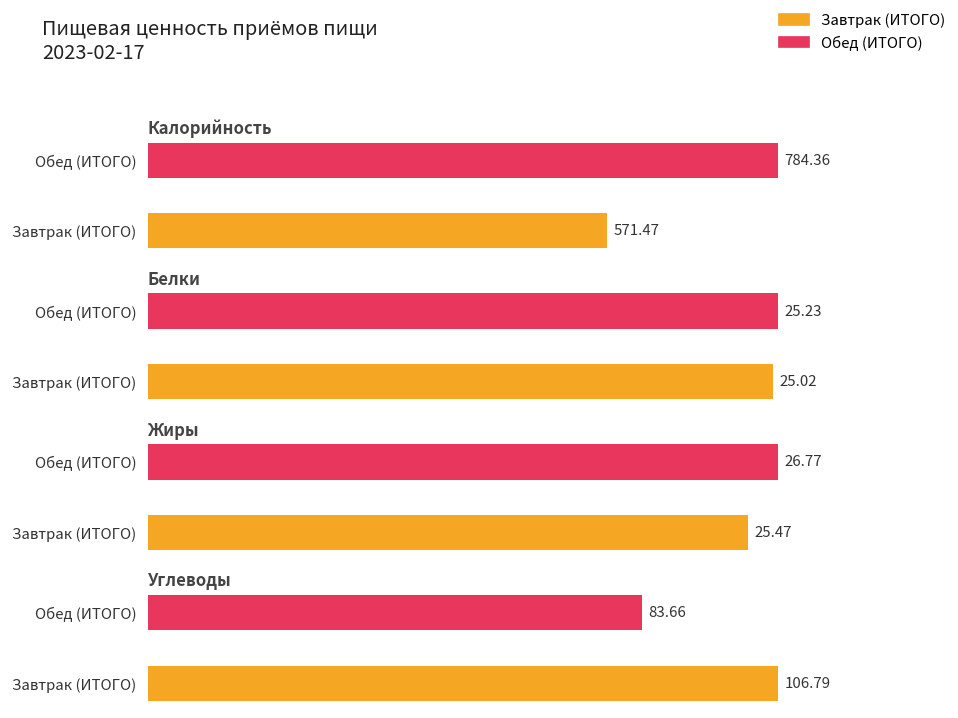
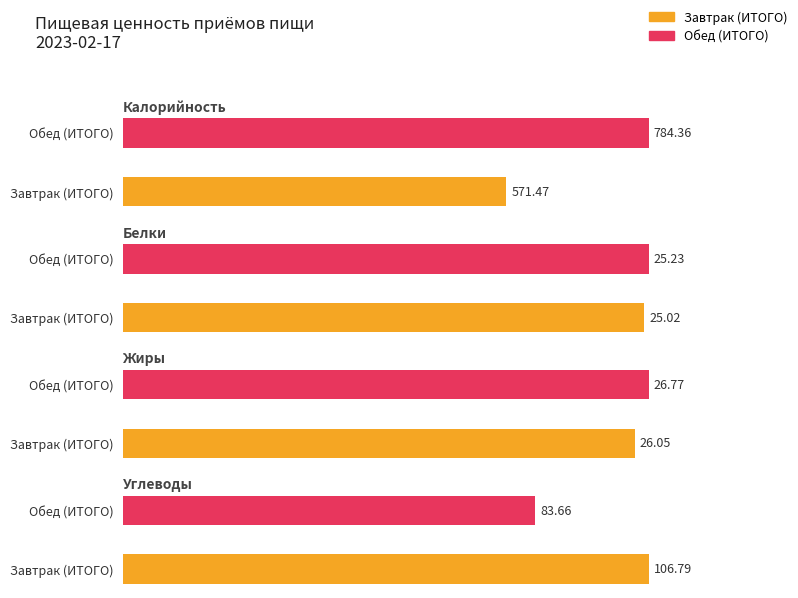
  {
    "Калорийность": {
      "Обед (ИТОГО)": 784.36,
      "Завтрак (ИТОГО)": 571.47
    },
    "Белки": {
      "Обед (ИТОГО)": 25.23,
      "Завтрак (ИТОГО)": 25.02
    },
    "Жиры": {
      "Обед (ИТОГО)": 26.77,
-     "Завтрак (ИТОГО)": 25.47
+     "Завтрак (ИТОГО)": 26.05
    },
    "Углеводы": {
      "Обед (ИТОГО)": 83.66,
      "Завтрак (ИТОГО)": 106.79
    }
  }
